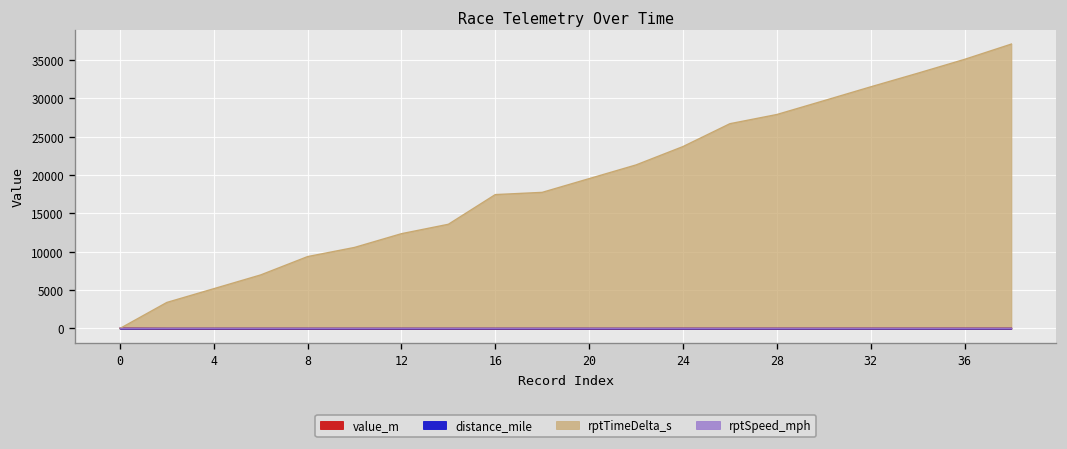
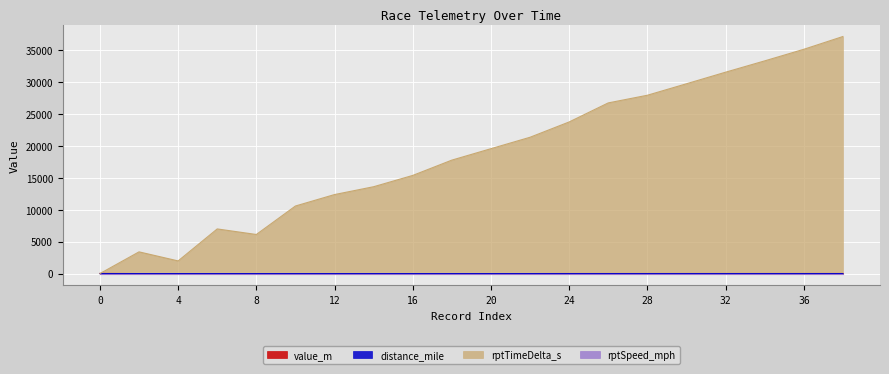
  {
    "rptSpeed_mph": {
      "4": 0,
      "8": 0,
      "12": 0,
      "16": 0,
      "20": 0,
      "24": 0,
      "28": 0,
      "32": 0,
      "36": 0
    },
    "rptTimeDelta_s": {
-     "4": 5000,
-     "8": 9000,
+     "4": 2000,
+     "8": 6000,
      "12": 12000,
-     "16": 17000,
+     "16": 15000,
      "20": 20000,
      "24": 24000,
      "28": 28000,
      "32": 31000,
      "36": 35000
    }
  }
